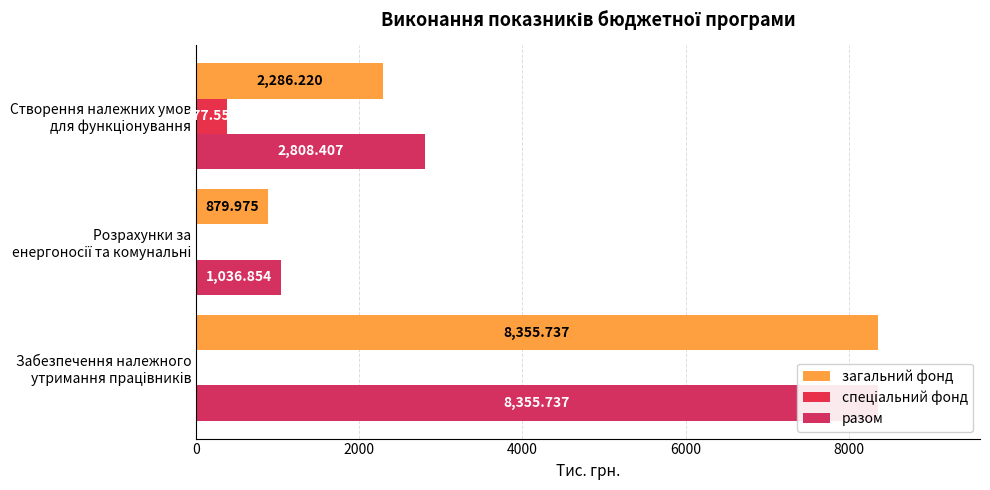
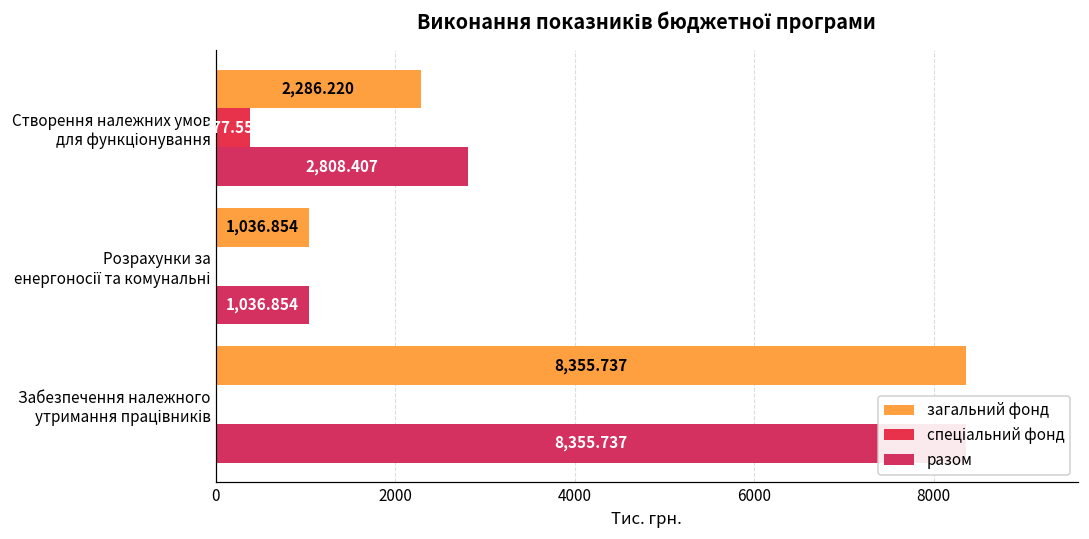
  {
    "загальний фонд": {
      "Створення належних умов для функціонування": "2,286.220",
-     "Розрахунки за енергоносії та комунальні": "879.975",
+     "Розрахунки за енергоносії та комунальні": "1,036.854",
      "Забезпечення належного утримання працівників": "8,355.737"
    }
  }
